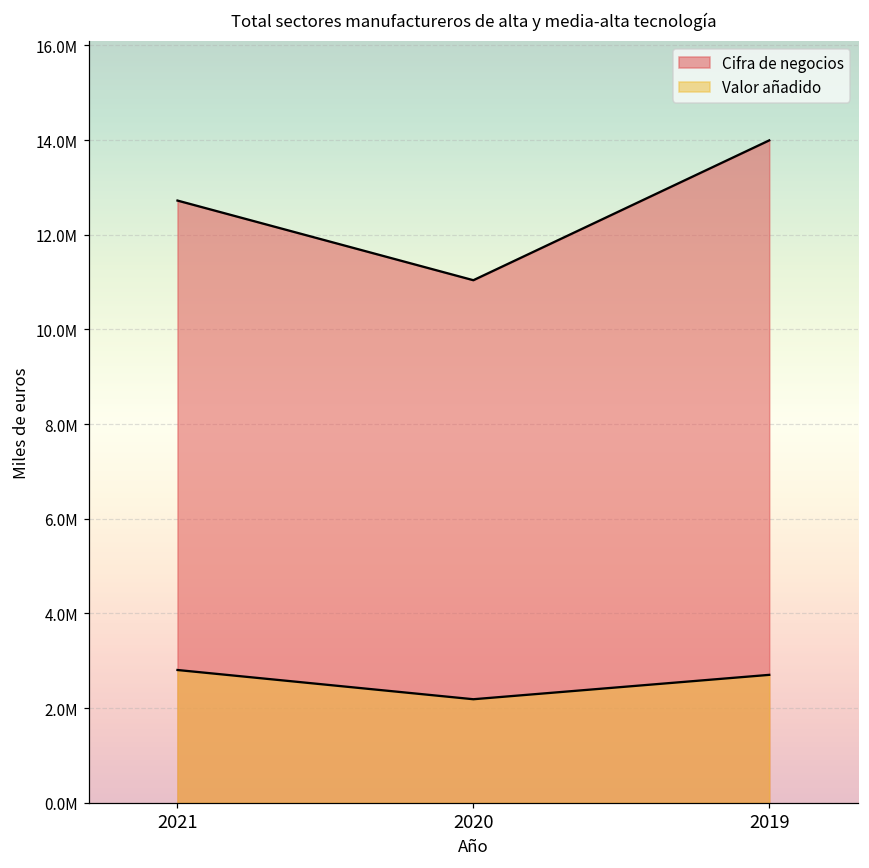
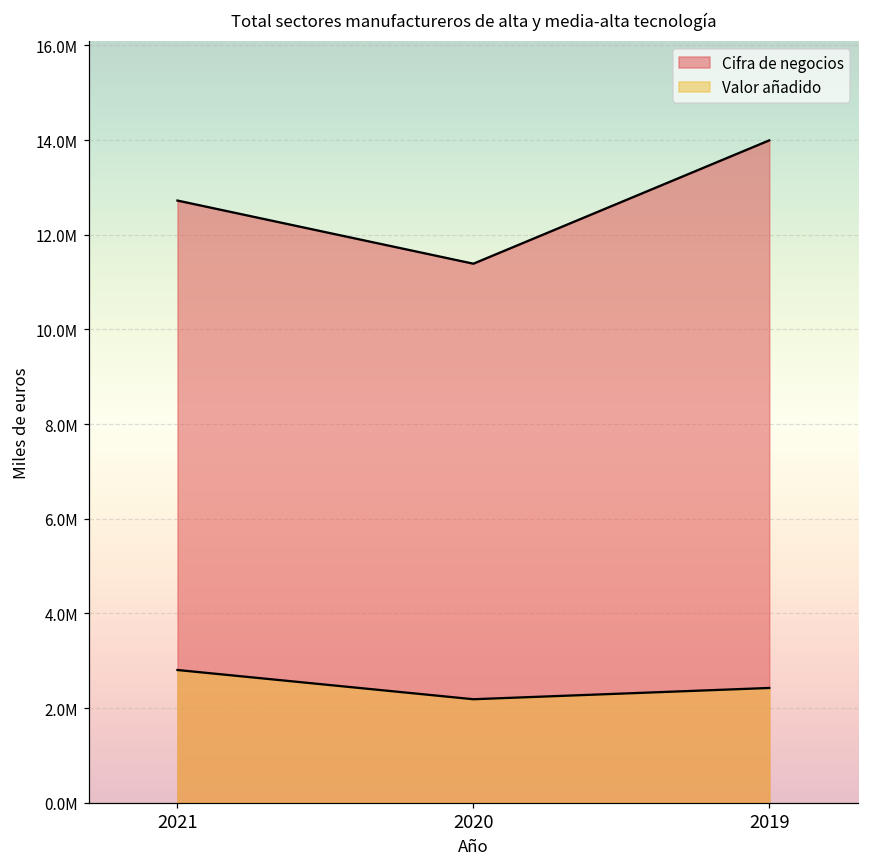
  {
    "Cifra de negocios": {
      "2021": 12700000,
-     "2020": 11000000,
+     "2020": 11400000,
      "2019": 14000000
    },
    "Valor añadido": {
      "2021": 2800000,
      "2020": 2200000,
-     "2019": 2700000
+     "2019": 2400000
    }
  }
